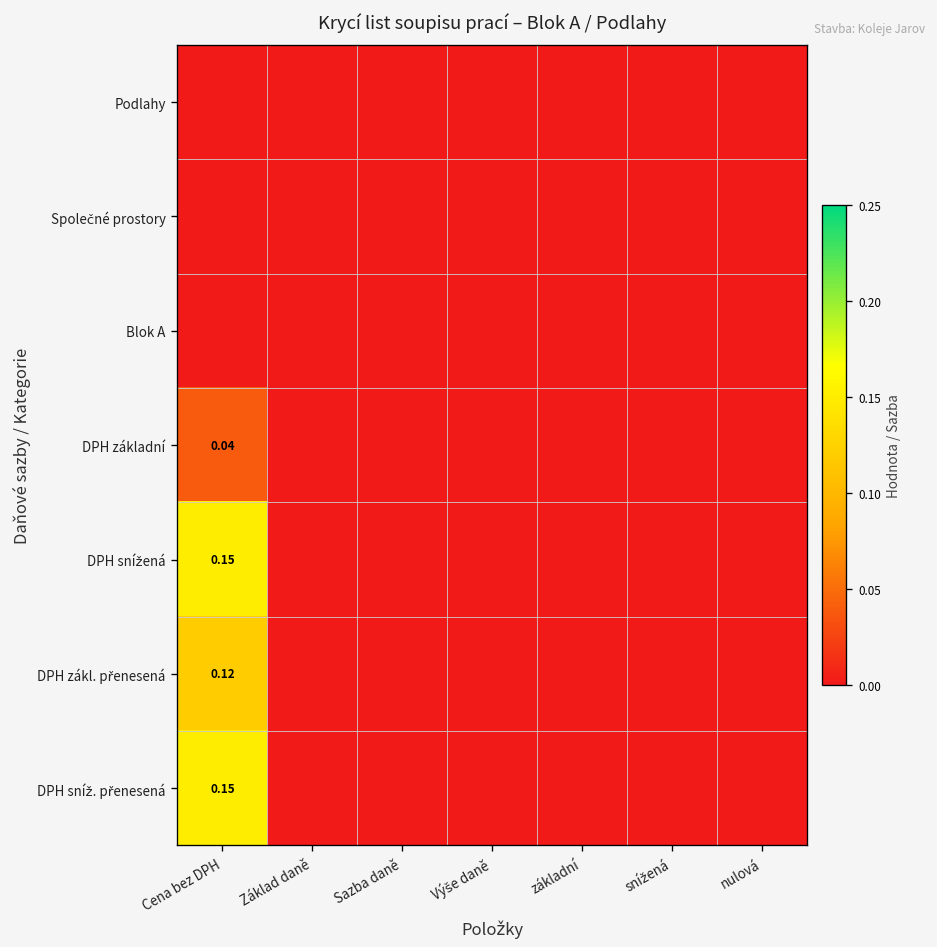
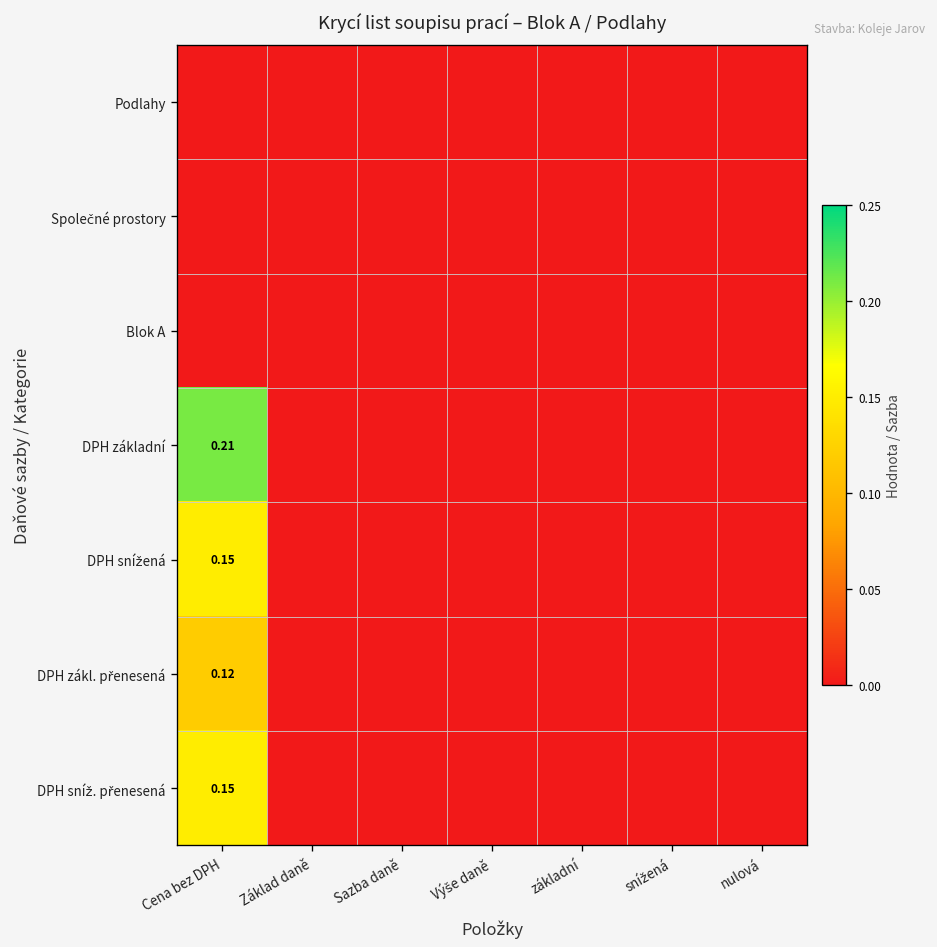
  {
    "DPH základní": {
-     "Cena bez DPH": 0.04
+     "Cena bez DPH": 0.21
    },
    "DPH snížená": {
      "Cena bez DPH": 0.15
    },
    "DPH zákl. přenesená": {
      "Cena bez DPH": 0.12
    },
    "DPH sníž. přenesená": {
      "Cena bez DPH": 0.15
    }
  }
